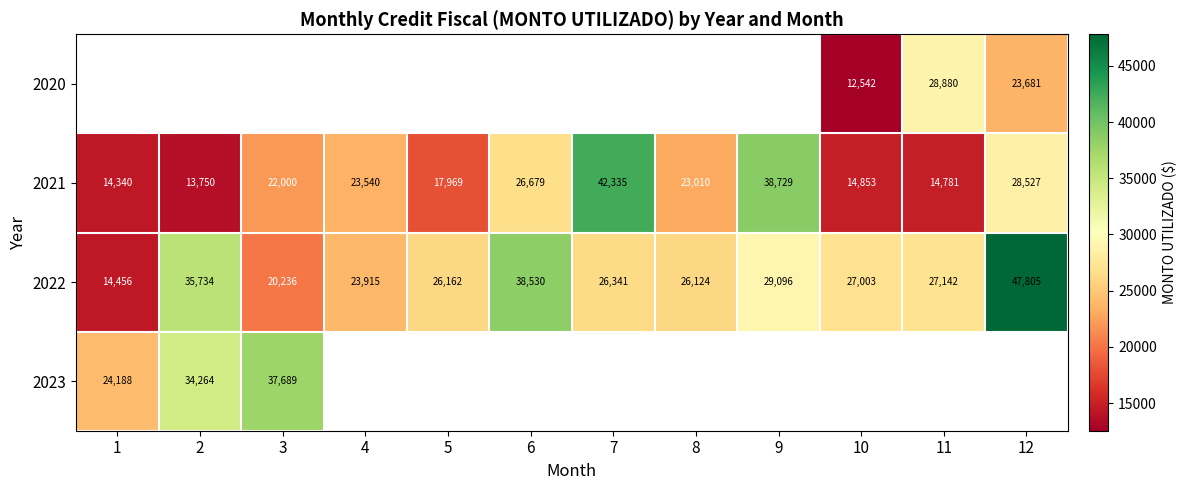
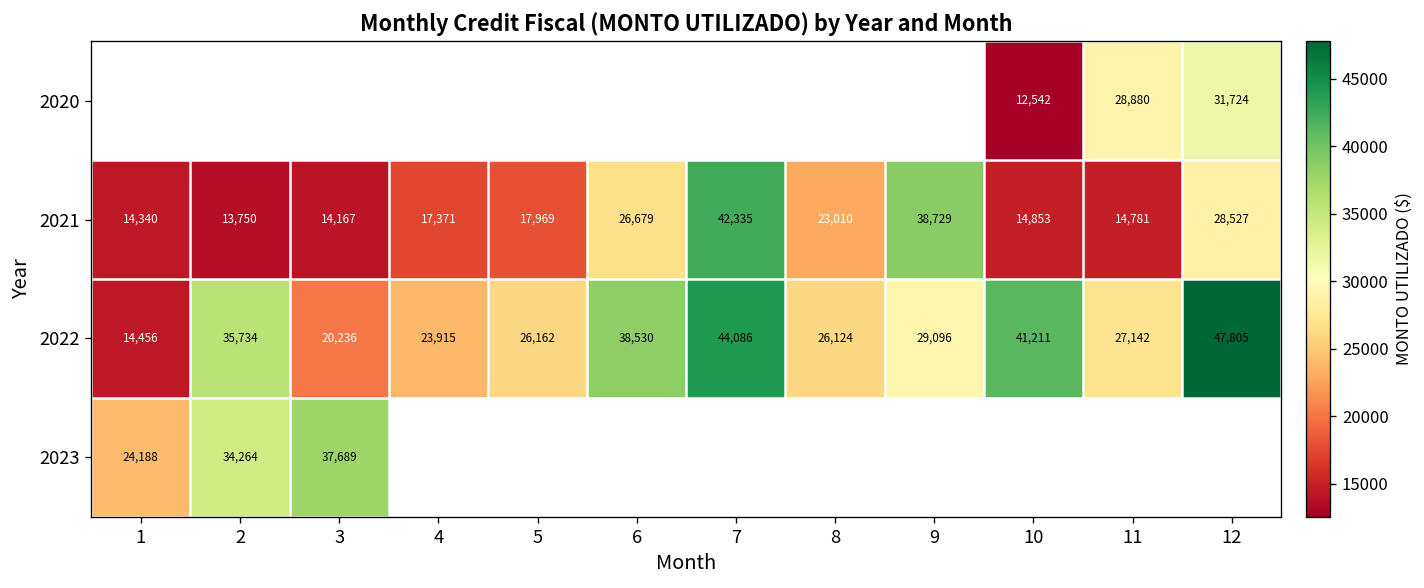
  {
    "2020": {
      "10": "12,542",
      "11": "28,880",
-     "12": "23,681"
+     "12": "31,724"
    },
    "2021": {
      "1": "14,340",
      "2": "13,750",
-     "3": "22,000",
-     "4": "23,540",
+     "3": "14,167",
+     "4": "17,371",
      "5": "17,969",
      "6": "26,679",
      "7": "42,335",
      "8": "23,010",
      "9": "38,729",
      "10": "14,853",
      "11": "14,781",
      "12": "28,527"
    },
    "2022": {
      "1": "14,456",
      "2": "35,734",
      "3": "20,236",
      "4": "23,915",
      "5": "26,162",
      "6": "38,530",
-     "7": "26,341",
+     "7": "44,086",
      "8": "26,124",
      "9": "29,096",
-     "10": "27,003",
+     "10": "41,211",
      "11": "27,142",
      "12": "47,805"
    },
    "2023": {
      "1": "24,188",
      "2": "34,264",
      "3": "37,689"
    }
  }
